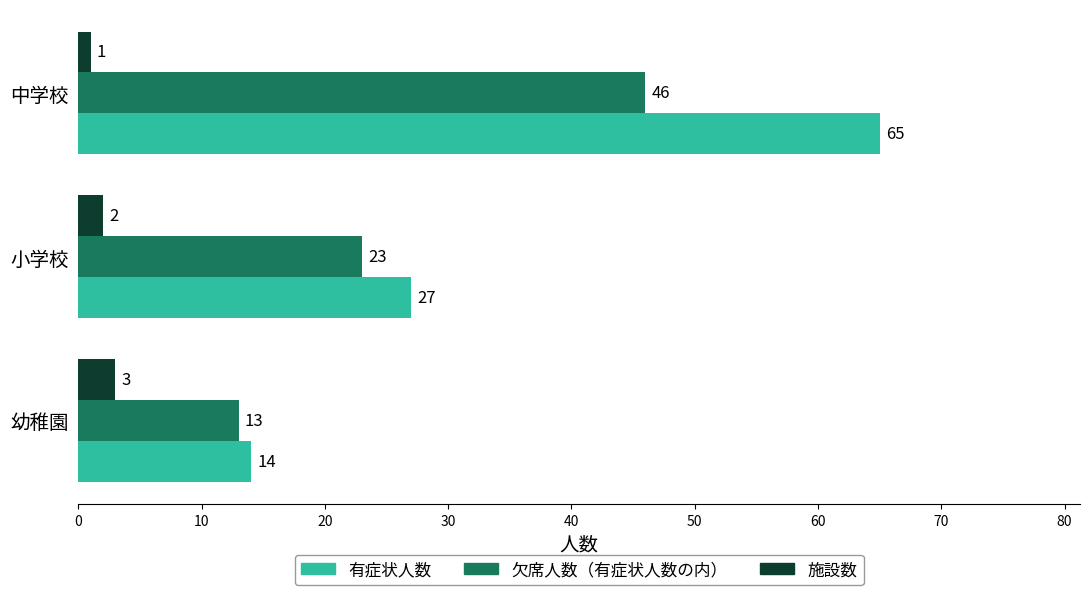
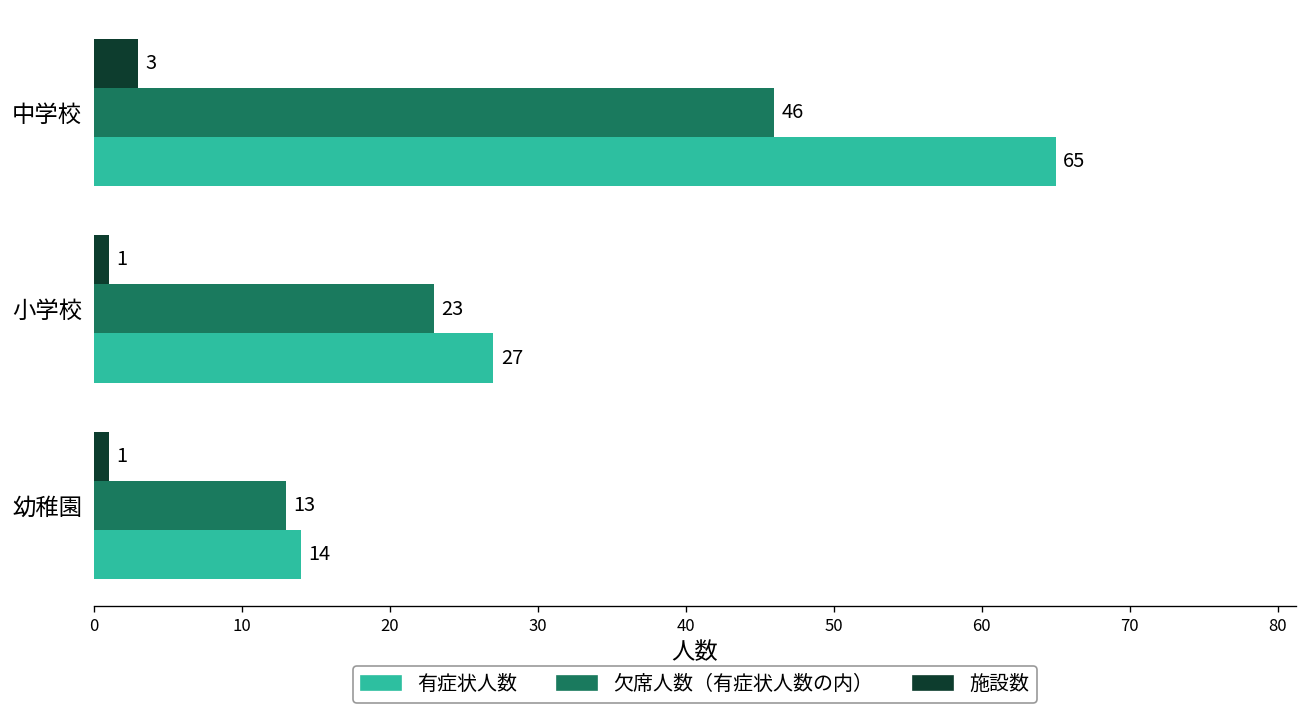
  {
    "有症状人数": {
      "中学校": 65,
      "小学校": 27,
      "幼稚園": 14
    },
    "欠席人数（有症状人数の内）": {
      "中学校": 46,
      "小学校": 23,
      "幼稚園": 13
    },
    "施設数": {
-     "中学校": 1,
-     "小学校": 2,
-     "幼稚園": 3
+     "中学校": 3,
+     "小学校": 1,
+     "幼稚園": 1
    }
  }
